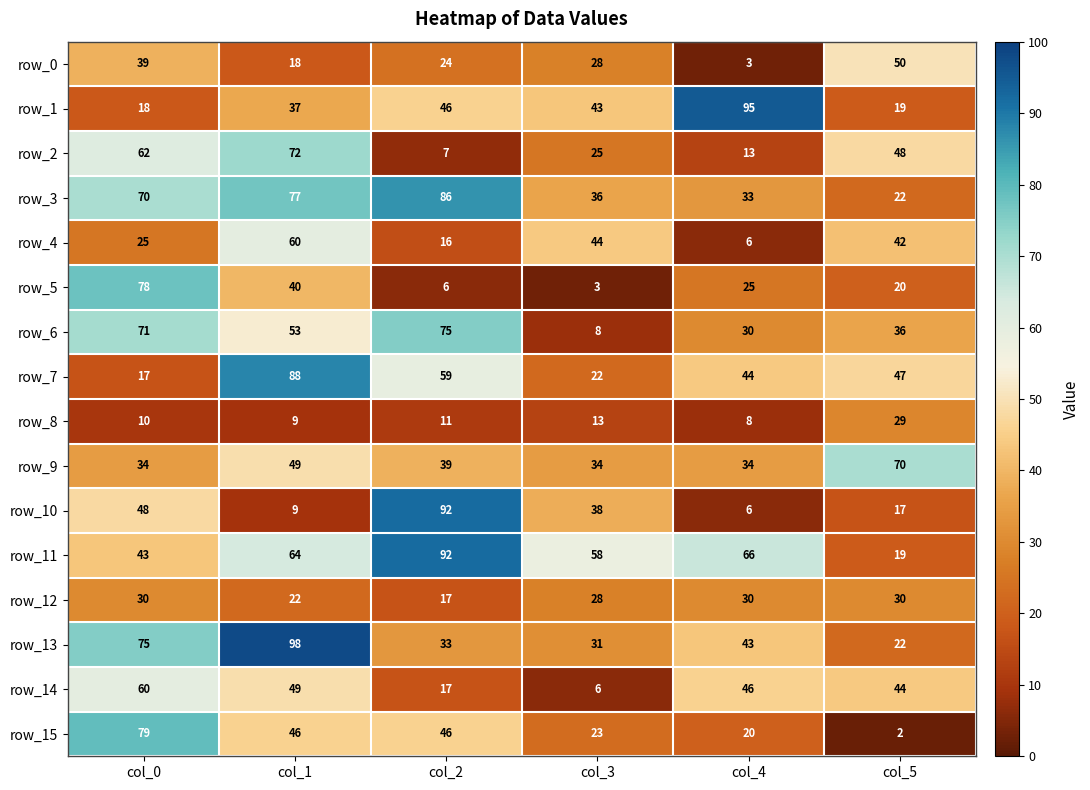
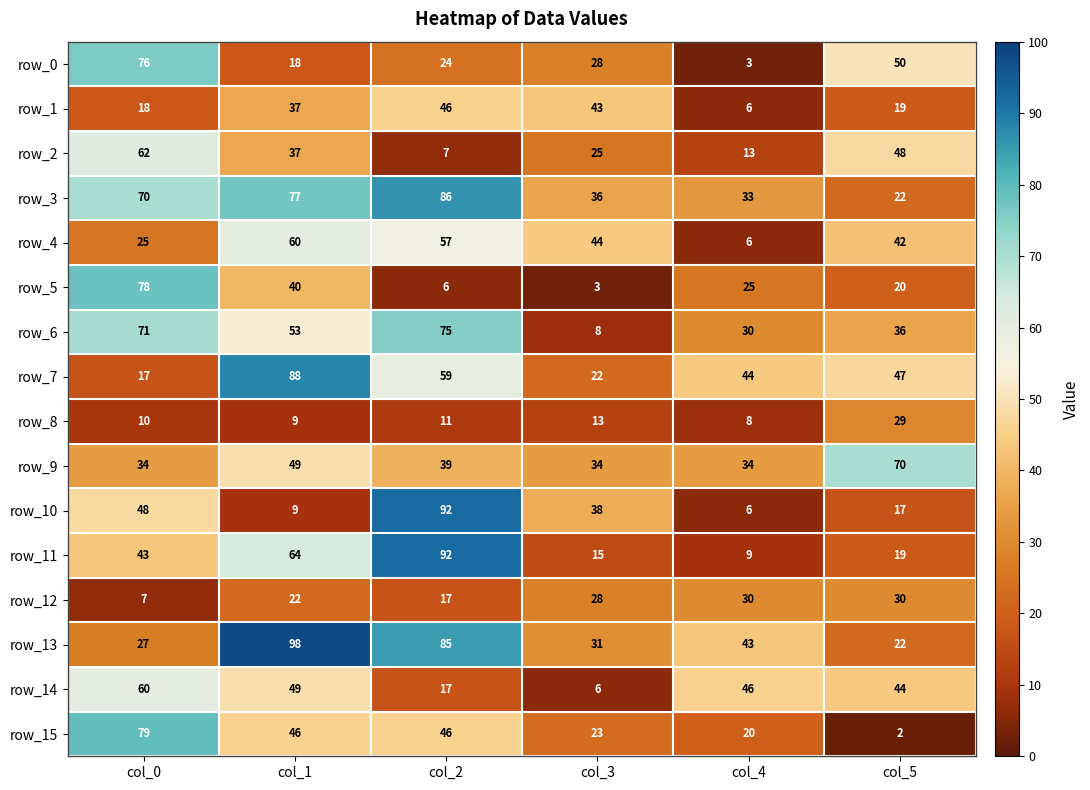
  {
    "row_0": {
-     "col_0": 39,
+     "col_0": 76,
      "col_1": 18,
      "col_2": 24,
      "col_3": 28,
      "col_4": 3,
      "col_5": 50
    },
    "row_1": {
      "col_0": 18,
      "col_1": 37,
      "col_2": 46,
      "col_3": 43,
-     "col_4": 95,
+     "col_4": 6,
      "col_5": 19
    },
    "row_2": {
      "col_0": 62,
-     "col_1": 72,
+     "col_1": 37,
      "col_2": 7,
      "col_3": 25,
      "col_4": 13,
      "col_5": 48
    },
    "row_3": {
      "col_0": 70,
      "col_1": 77,
      "col_2": 86,
      "col_3": 36,
      "col_4": 33,
      "col_5": 22
    },
    "row_4": {
      "col_0": 25,
      "col_1": 60,
-     "col_2": 16,
+     "col_2": 57,
      "col_3": 44,
      "col_4": 6,
      "col_5": 42
    },
    "row_5": {
      "col_0": 78,
      "col_1": 40,
      "col_2": 6,
      "col_3": 3,
      "col_4": 25,
      "col_5": 20
    },
    "row_6": {
      "col_0": 71,
      "col_1": 53,
      "col_2": 75,
      "col_3": 8,
      "col_4": 30,
      "col_5": 36
    },
    "row_7": {
      "col_0": 17,
      "col_1": 88,
      "col_2": 59,
      "col_3": 22,
      "col_4": 44,
      "col_5": 47
    },
    "row_8": {
      "col_0": 10,
      "col_1": 9,
      "col_2": 11,
      "col_3": 13,
      "col_4": 8,
      "col_5": 29
    },
    "row_9": {
      "col_0": 34,
      "col_1": 49,
      "col_2": 39,
      "col_3": 34,
      "col_4": 34,
      "col_5": 70
    },
    "row_10": {
      "col_0": 48,
      "col_1": 9,
      "col_2": 92,
      "col_3": 38,
      "col_4": 6,
      "col_5": 17
    },
    "row_11": {
      "col_0": 43,
      "col_1": 64,
      "col_2": 92,
-     "col_3": 58,
-     "col_4": 66,
+     "col_3": 15,
+     "col_4": 9,
      "col_5": 19
    },
    "row_12": {
-     "col_0": 30,
+     "col_0": 7,
      "col_1": 22,
      "col_2": 17,
      "col_3": 28,
      "col_4": 30,
      "col_5": 30
    },
    "row_13": {
-     "col_0": 75,
+     "col_0": 27,
      "col_1": 98,
-     "col_2": 33,
+     "col_2": 85,
      "col_3": 31,
      "col_4": 43,
      "col_5": 22
    },
    "row_14": {
      "col_0": 60,
      "col_1": 49,
      "col_2": 17,
      "col_3": 6,
      "col_4": 46,
      "col_5": 44
    },
    "row_15": {
      "col_0": 79,
      "col_1": 46,
      "col_2": 46,
      "col_3": 23,
      "col_4": 20,
      "col_5": 2
    }
  }
